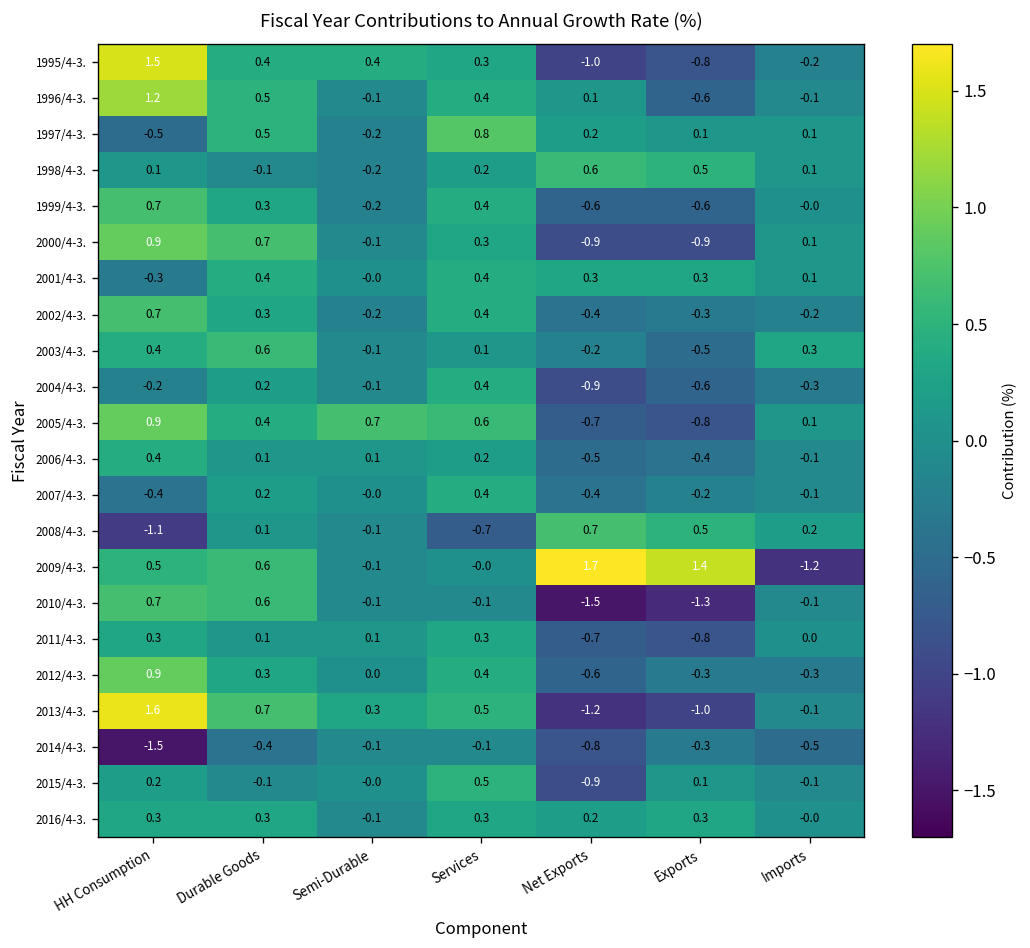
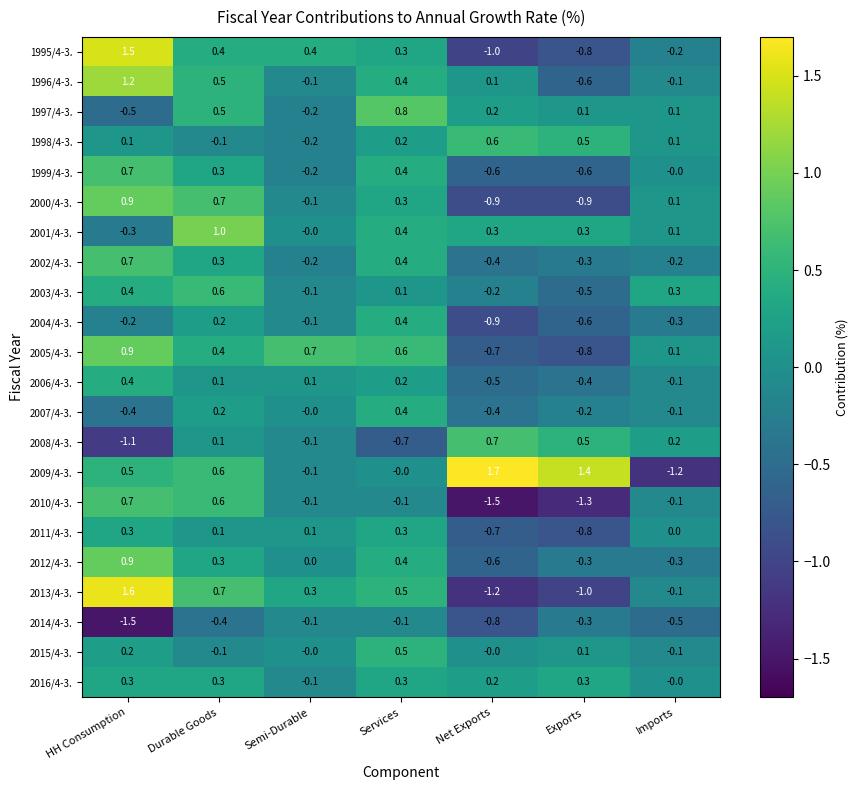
  {
    "1995/4-3.": {
      "HH Consumption": 1.5,
      "Durable Goods": 0.4,
      "Semi-Durable": 0.4,
      "Services": 0.3,
      "Net Exports": -1.0,
      "Exports": -0.8,
      "Imports": -0.2
    },
    "1996/4-3.": {
      "HH Consumption": 1.2,
      "Durable Goods": 0.5,
      "Semi-Durable": -0.1,
      "Services": 0.4,
      "Net Exports": 0.1,
      "Exports": -0.6,
      "Imports": -0.1
    },
    "1997/4-3.": {
      "HH Consumption": -0.5,
      "Durable Goods": 0.5,
      "Semi-Durable": -0.2,
      "Services": 0.8,
      "Net Exports": 0.2,
      "Exports": 0.1,
      "Imports": 0.1
    },
    "1998/4-3.": {
      "HH Consumption": 0.1,
      "Durable Goods": -0.1,
      "Semi-Durable": -0.2,
      "Services": 0.2,
      "Net Exports": 0.6,
      "Exports": 0.5,
      "Imports": 0.1
    },
    "1999/4-3.": {
      "HH Consumption": 0.7,
      "Durable Goods": 0.3,
      "Semi-Durable": -0.2,
      "Services": 0.4,
      "Net Exports": -0.6,
      "Exports": -0.6,
      "Imports": -0.0
    },
    "2000/4-3.": {
      "HH Consumption": 0.9,
      "Durable Goods": 0.7,
      "Semi-Durable": -0.1,
      "Services": 0.3,
      "Net Exports": -0.9,
      "Exports": -0.9,
      "Imports": 0.1
    },
    "2001/4-3.": {
      "HH Consumption": -0.3,
-     "Durable Goods": 0.4,
+     "Durable Goods": 1.0,
      "Semi-Durable": -0.0,
      "Services": 0.4,
      "Net Exports": 0.3,
      "Exports": 0.3,
      "Imports": 0.1
    },
    "2002/4-3.": {
      "HH Consumption": 0.7,
      "Durable Goods": 0.3,
      "Semi-Durable": -0.2,
      "Services": 0.4,
      "Net Exports": -0.4,
      "Exports": -0.3,
      "Imports": -0.2
    },
    "2003/4-3.": {
      "HH Consumption": 0.4,
      "Durable Goods": 0.6,
      "Semi-Durable": -0.1,
      "Services": 0.1,
      "Net Exports": -0.2,
      "Exports": -0.5,
      "Imports": 0.3
    },
    "2004/4-3.": {
      "HH Consumption": -0.2,
      "Durable Goods": 0.2,
      "Semi-Durable": -0.1,
      "Services": 0.4,
      "Net Exports": -0.9,
      "Exports": -0.6,
      "Imports": -0.3
    },
    "2005/4-3.": {
      "HH Consumption": 0.9,
      "Durable Goods": 0.4,
      "Semi-Durable": 0.7,
      "Services": 0.6,
      "Net Exports": -0.7,
      "Exports": -0.8,
      "Imports": 0.1
    },
    "2006/4-3.": {
      "HH Consumption": 0.4,
      "Durable Goods": 0.1,
      "Semi-Durable": 0.1,
      "Services": 0.2,
      "Net Exports": -0.5,
      "Exports": -0.4,
      "Imports": -0.1
    },
    "2007/4-3.": {
      "HH Consumption": -0.4,
      "Durable Goods": 0.2,
      "Semi-Durable": -0.0,
      "Services": 0.4,
      "Net Exports": -0.4,
      "Exports": -0.2,
      "Imports": -0.1
    },
    "2008/4-3.": {
      "HH Consumption": -1.1,
      "Durable Goods": 0.1,
      "Semi-Durable": -0.1,
      "Services": -0.7,
      "Net Exports": 0.7,
      "Exports": 0.5,
      "Imports": 0.2
    },
    "2009/4-3.": {
      "HH Consumption": 0.5,
      "Durable Goods": 0.6,
      "Semi-Durable": -0.1,
      "Services": -0.0,
      "Net Exports": 1.7,
      "Exports": 1.4,
      "Imports": -1.2
    },
    "2010/4-3.": {
      "HH Consumption": 0.7,
      "Durable Goods": 0.6,
      "Semi-Durable": -0.1,
      "Services": -0.1,
      "Net Exports": -1.5,
      "Exports": -1.3,
      "Imports": -0.1
    },
    "2011/4-3.": {
      "HH Consumption": 0.3,
      "Durable Goods": 0.1,
      "Semi-Durable": 0.1,
      "Services": 0.3,
      "Net Exports": -0.7,
      "Exports": -0.8,
      "Imports": 0.0
    },
    "2012/4-3.": {
      "HH Consumption": 0.9,
      "Durable Goods": 0.3,
      "Semi-Durable": 0.0,
      "Services": 0.4,
      "Net Exports": -0.6,
      "Exports": -0.3,
      "Imports": -0.3
    },
    "2013/4-3.": {
      "HH Consumption": 1.6,
      "Durable Goods": 0.7,
      "Semi-Durable": 0.3,
      "Services": 0.5,
      "Net Exports": -1.2,
      "Exports": -1.0,
      "Imports": -0.1
    },
    "2014/4-3.": {
      "HH Consumption": -1.5,
      "Durable Goods": -0.4,
      "Semi-Durable": -0.1,
      "Services": -0.1,
      "Net Exports": -0.8,
      "Exports": -0.3,
      "Imports": -0.5
    },
    "2015/4-3.": {
      "HH Consumption": 0.2,
      "Durable Goods": -0.1,
      "Semi-Durable": -0.0,
      "Services": 0.5,
-     "Net Exports": -0.9,
+     "Net Exports": -0.0,
      "Exports": 0.1,
      "Imports": -0.1
    },
    "2016/4-3.": {
      "HH Consumption": 0.3,
      "Durable Goods": 0.3,
      "Semi-Durable": -0.1,
      "Services": 0.3,
      "Net Exports": 0.2,
      "Exports": 0.3,
      "Imports": -0.0
    }
  }
